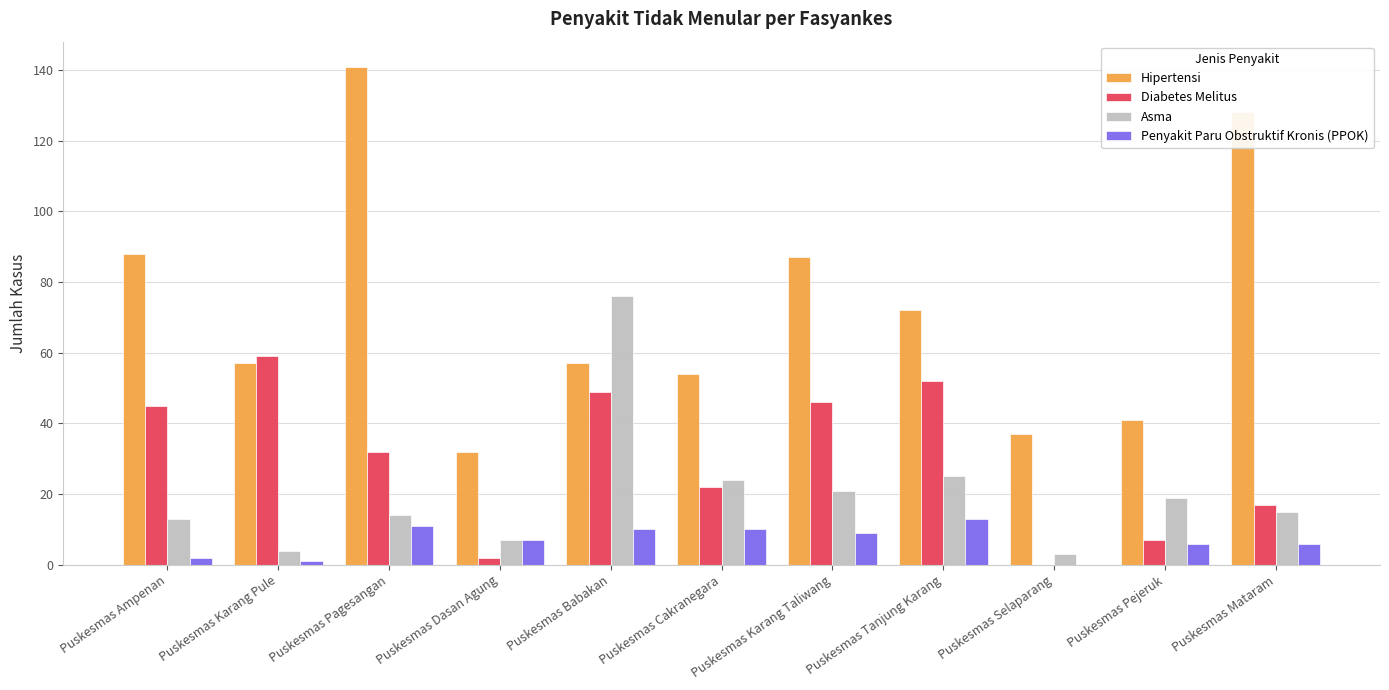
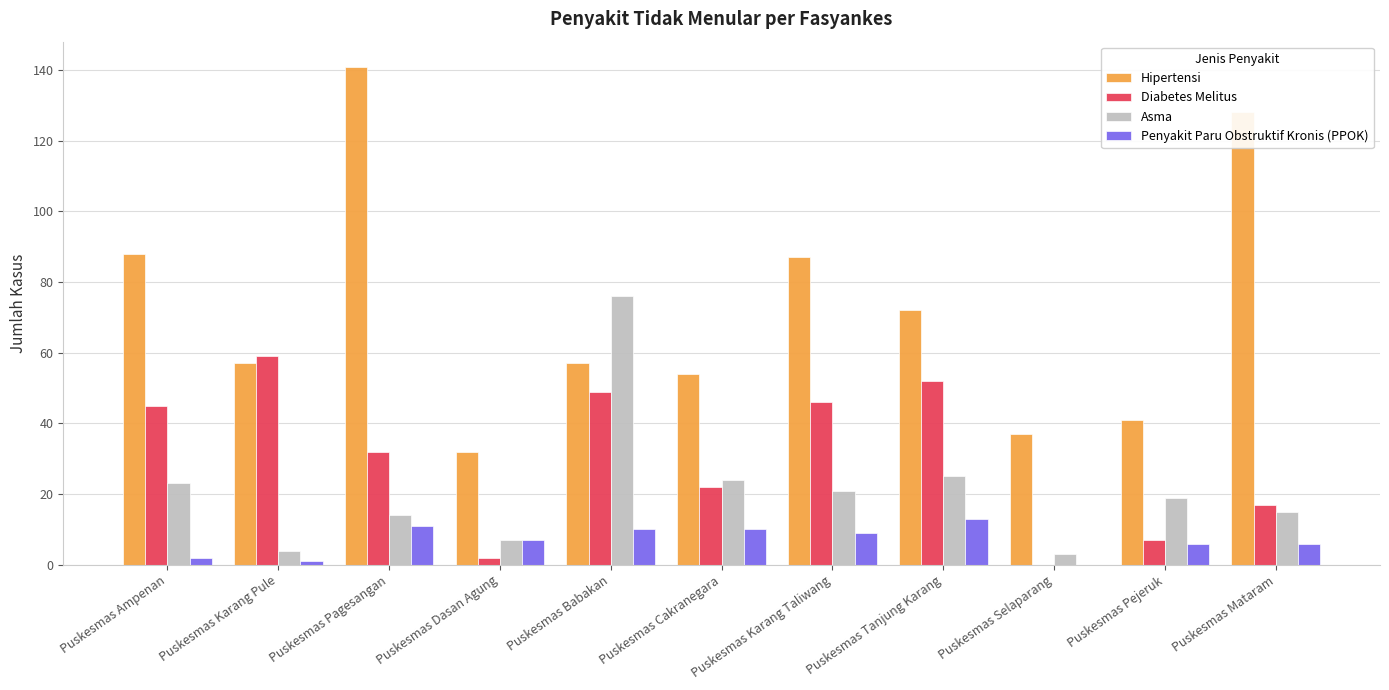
  {
    "Hipertensi": {
      "Puskesmas Ampenan": 88,
      "Puskesmas Karang Pule": 57,
      "Puskesmas Pagesangan": 141,
      "Puskesmas Dasan Agung": 32,
      "Puskesmas Babakan": 57,
      "Puskesmas Cakranegara": 54,
      "Puskesmas Karang Taliwang": 87,
      "Puskesmas Tanjung Karang": 72,
      "Puskesmas Selaparang": 37,
      "Puskesmas Pejeruk": 41
    },
    "Diabetes Melitus": {
      "Puskesmas Ampenan": 45,
      "Puskesmas Karang Pule": 59,
      "Puskesmas Pagesangan": 32,
      "Puskesmas Dasan Agung": 2,
      "Puskesmas Babakan": 49,
      "Puskesmas Cakranegara": 22,
      "Puskesmas Karang Taliwang": 46,
      "Puskesmas Tanjung Karang": 52,
      "Puskesmas Selaparang": 0,
      "Puskesmas Pejeruk": 7,
      "Puskesmas Mataram": 17
    },
    "Asma": {
-     "Puskesmas Ampenan": 13,
+     "Puskesmas Ampenan": 23,
      "Puskesmas Karang Pule": 4,
      "Puskesmas Pagesangan": 14,
      "Puskesmas Dasan Agung": 7,
      "Puskesmas Babakan": 76,
      "Puskesmas Cakranegara": 24,
      "Puskesmas Karang Taliwang": 21,
      "Puskesmas Tanjung Karang": 25,
      "Puskesmas Selaparang": 3,
      "Puskesmas Pejeruk": 19,
      "Puskesmas Mataram": 15
    },
    "Penyakit Paru Obstruktif Kronis (PPOK)": {
      "Puskesmas Ampenan": 2,
      "Puskesmas Karang Pule": 1,
      "Puskesmas Pagesangan": 11,
      "Puskesmas Dasan Agung": 7,
      "Puskesmas Babakan": 10,
      "Puskesmas Cakranegara": 10,
      "Puskesmas Karang Taliwang": 9,
      "Puskesmas Tanjung Karang": 13,
      "Puskesmas Selaparang": 0,
      "Puskesmas Pejeruk": 6,
      "Puskesmas Mataram": 6
    }
  }
